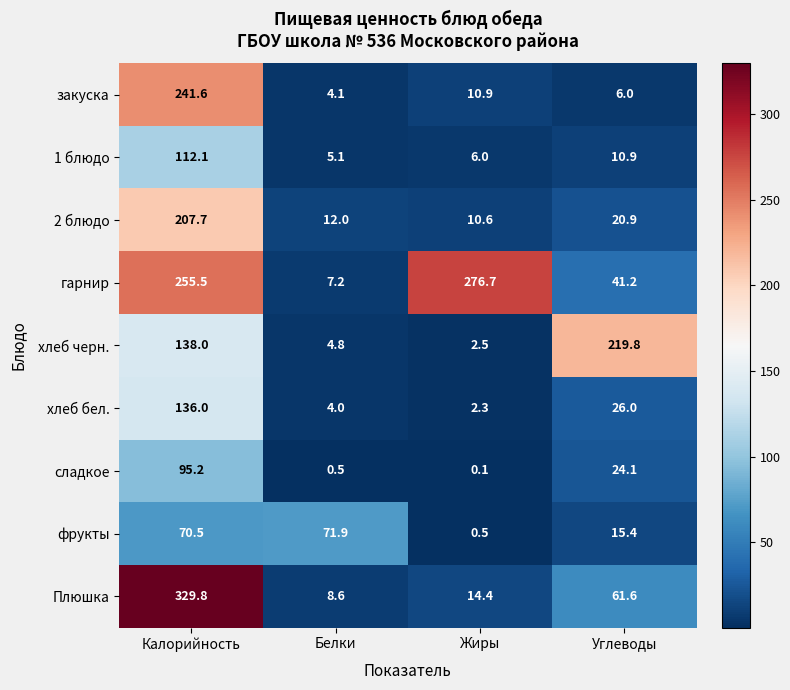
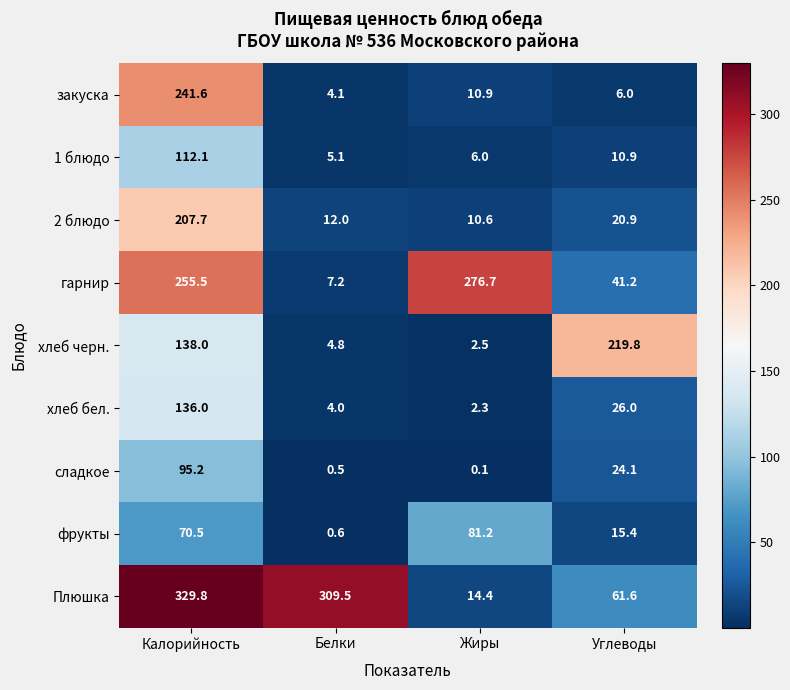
  {
    "закуска": {
      "Калорийность": 241.6,
      "Белки": 4.1,
      "Жиры": 10.9,
      "Углеводы": 6.0
    },
    "1 блюдо": {
      "Калорийность": 112.1,
      "Белки": 5.1,
      "Жиры": 6.0,
      "Углеводы": 10.9
    },
    "2 блюдо": {
      "Калорийность": 207.7,
      "Белки": 12.0,
      "Жиры": 10.6,
      "Углеводы": 20.9
    },
    "гарнир": {
      "Калорийность": 255.5,
      "Белки": 7.2,
      "Жиры": 276.7,
      "Углеводы": 41.2
    },
    "хлеб черн.": {
      "Калорийность": 138.0,
      "Белки": 4.8,
      "Жиры": 2.5,
      "Углеводы": 219.8
    },
    "хлеб бел.": {
      "Калорийность": 136.0,
      "Белки": 4.0,
      "Жиры": 2.3,
      "Углеводы": 26.0
    },
    "сладкое": {
      "Калорийность": 95.2,
      "Белки": 0.5,
      "Жиры": 0.1,
      "Углеводы": 24.1
    },
    "фрукты": {
      "Калорийность": 70.5,
-     "Белки": 71.9,
-     "Жиры": 0.5,
+     "Белки": 0.6,
+     "Жиры": 81.2,
      "Углеводы": 15.4
    },
    "Плюшка": {
      "Калорийность": 329.8,
-     "Белки": 8.6,
+     "Белки": 309.5,
      "Жиры": 14.4,
      "Углеводы": 61.6
    }
  }
